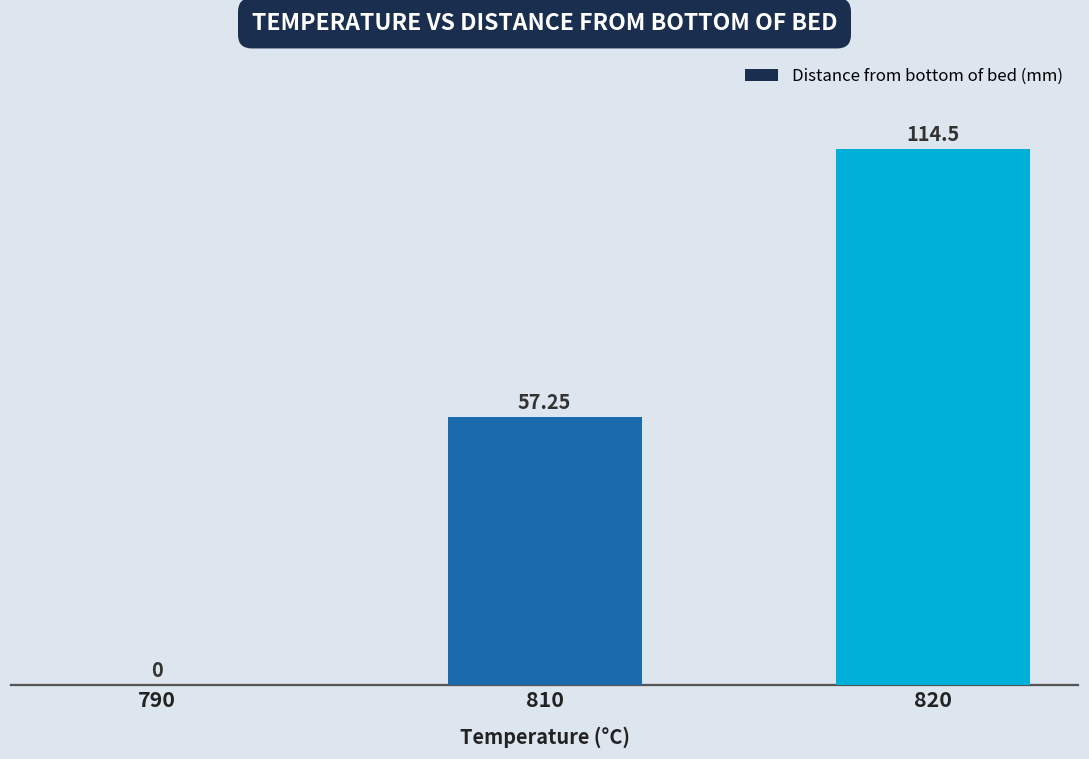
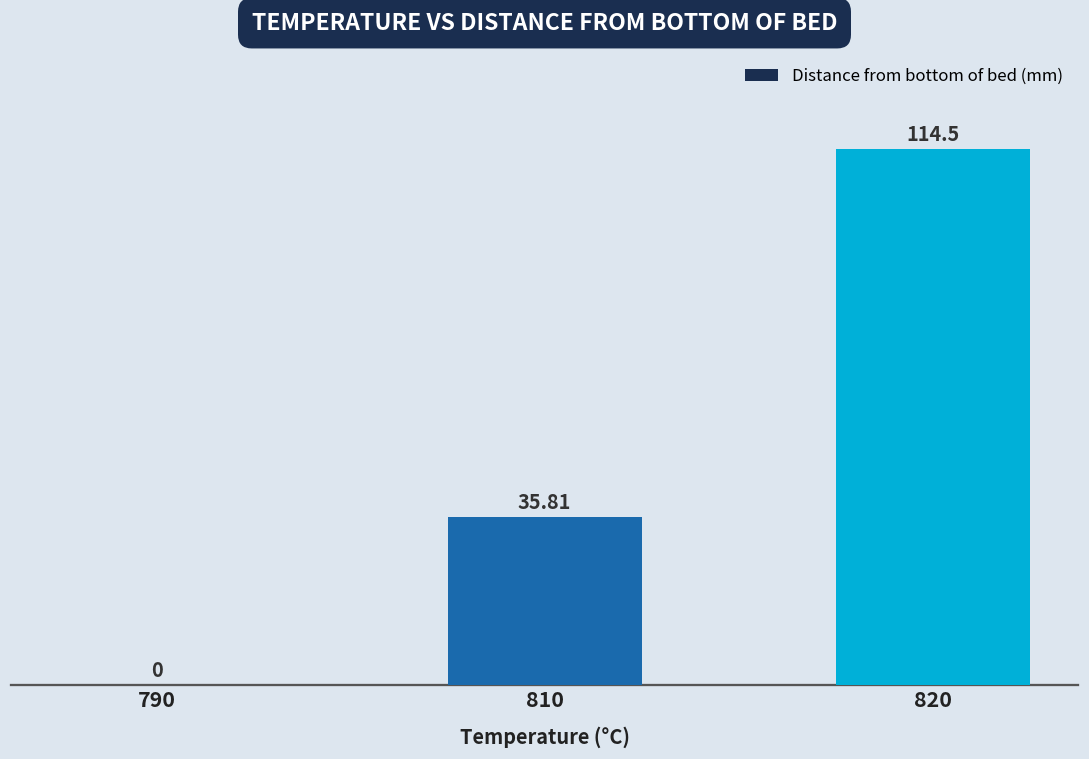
  {
    "790": 0,
-   "810": 57.25,
+   "810": 35.81,
    "820": 114.5
  }
